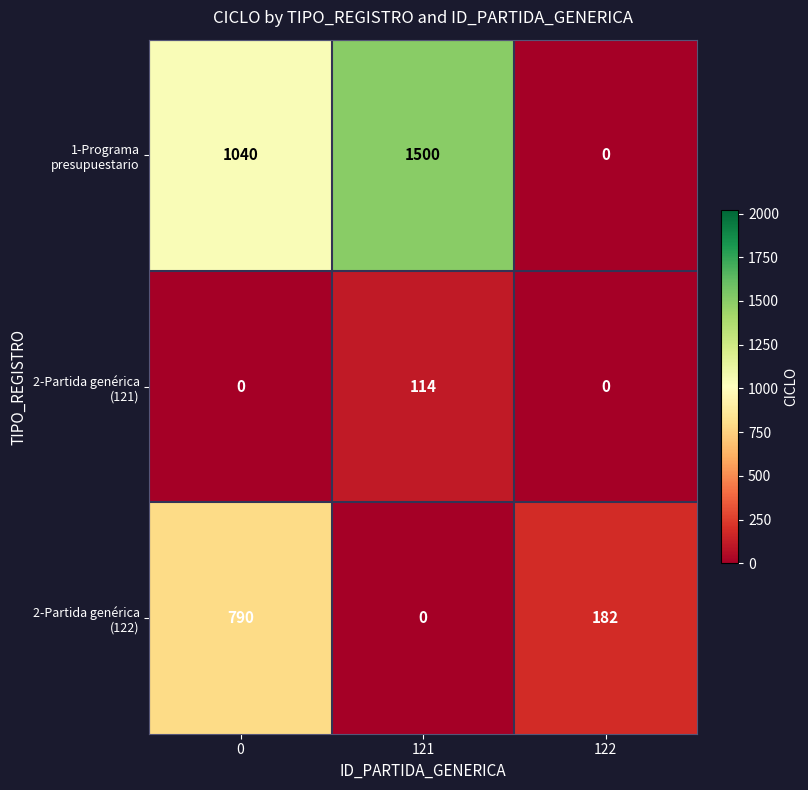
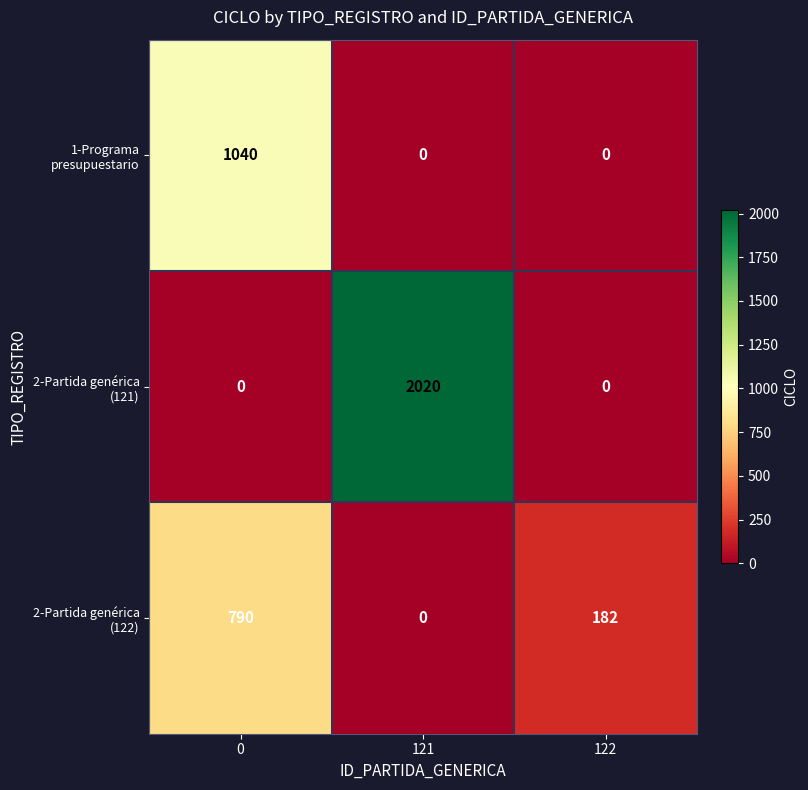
  {
    "1-Programa presupuestario": {
      "0": 1040,
-     "121": 1500,
+     "121": 0,
      "122": 0
    },
    "2-Partida genérica (121)": {
      "0": 0,
-     "121": 114,
+     "121": 2020,
      "122": 0
    },
    "2-Partida genérica (122)": {
      "0": 790,
      "121": 0,
      "122": 182
    }
  }
